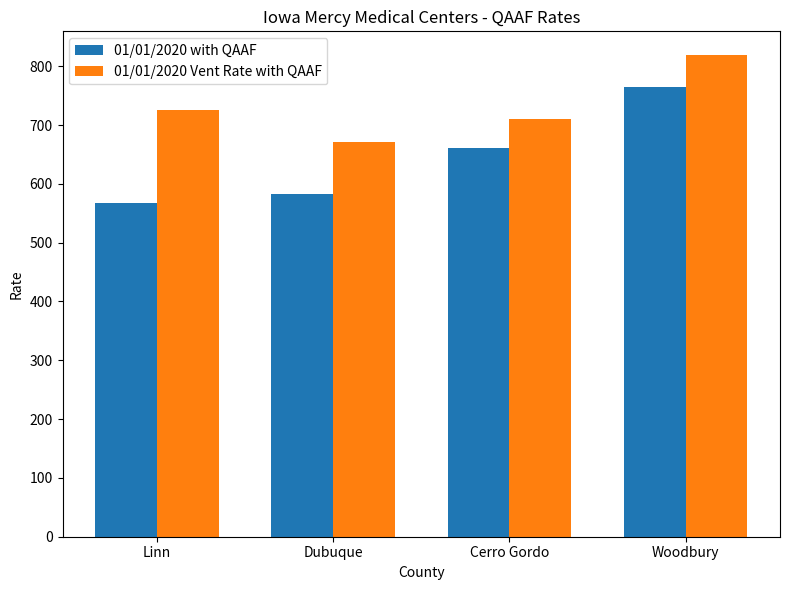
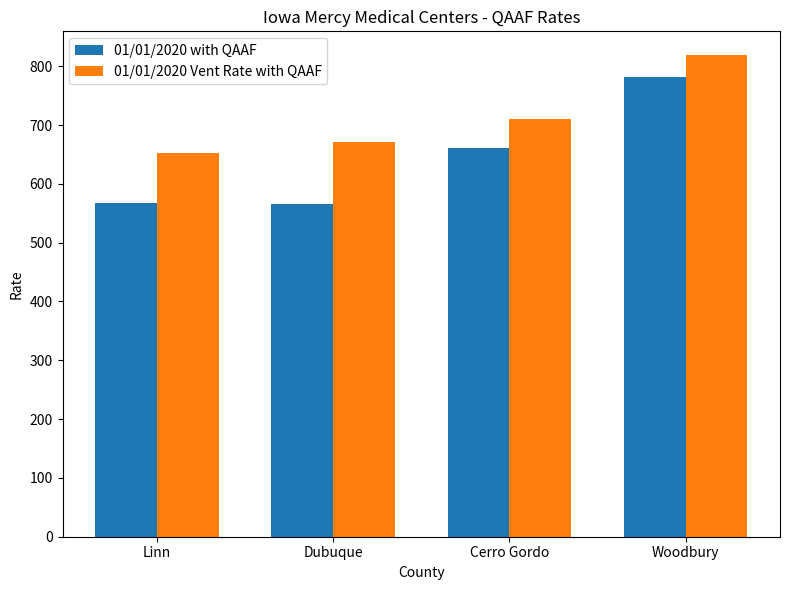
  {
    "01/01/2020 with QAAF": {
      "Linn": 570,
-     "Dubuque": 580,
+     "Dubuque": 570,
      "Cerro Gordo": 660,
-     "Woodbury": 770
+     "Woodbury": 780
    },
    "01/01/2020 Vent Rate with QAAF": {
-     "Linn": 730,
+     "Linn": 650,
      "Dubuque": 670,
      "Cerro Gordo": 710,
      "Woodbury": 820
    }
  }
